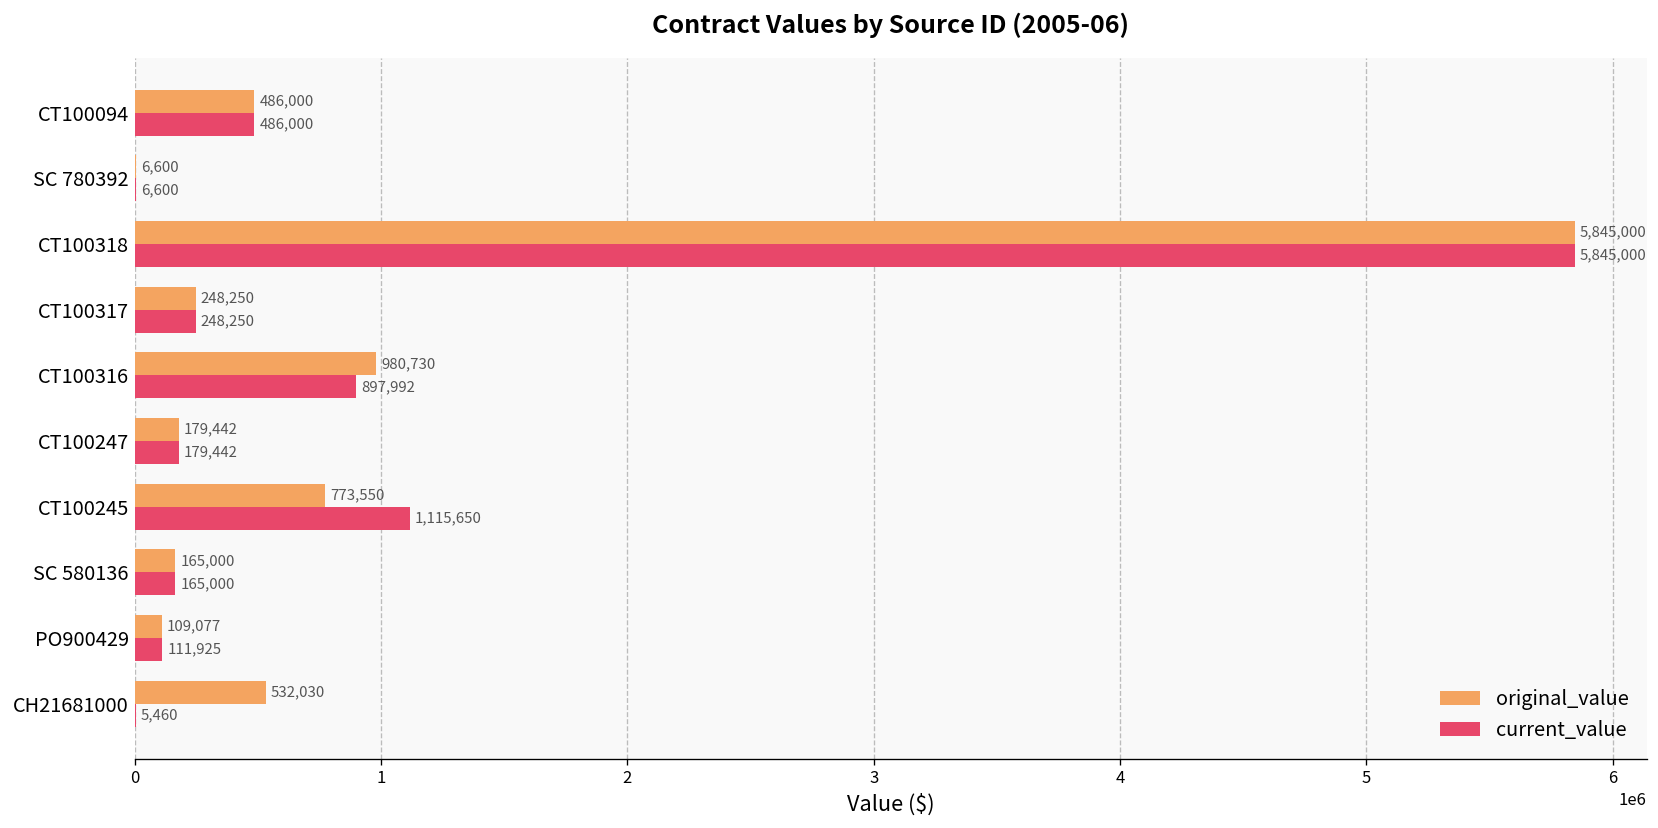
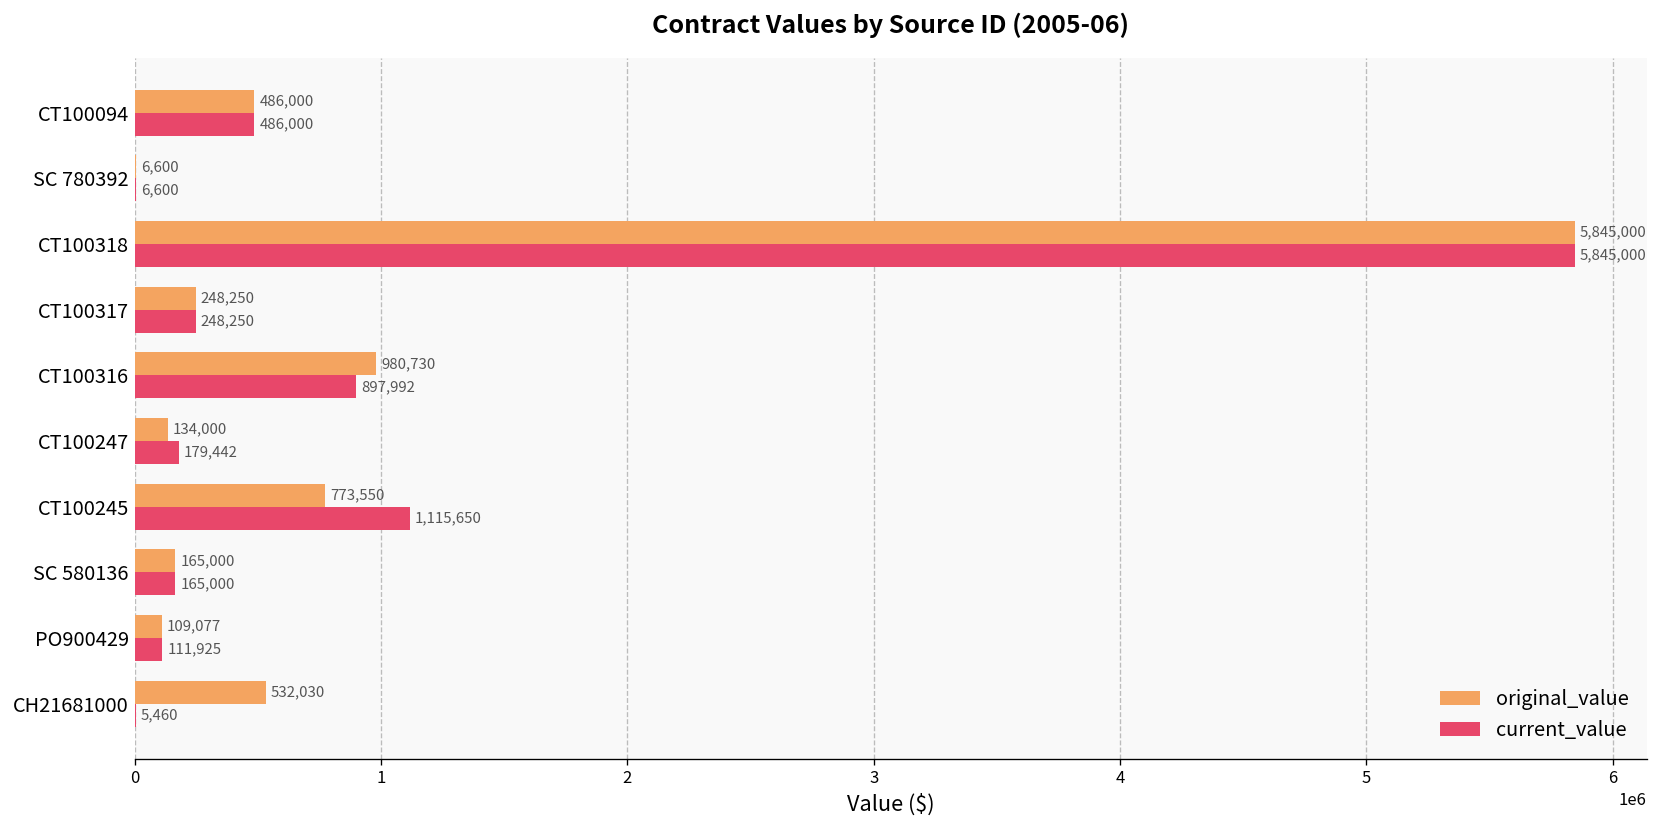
  {
    "original_value": {
      "CT100094": "486,000",
      "SC 780392": "6,600",
      "CT100318": "5,845,000",
      "CT100317": "248,250",
      "CT100316": "980,730",
-     "CT100247": "179,442",
+     "CT100247": "134,000",
      "CT100245": "773,550",
      "SC 580136": "165,000",
      "PO900429": "109,077",
      "CH21681000": "532,030"
    },
    "current_value": {
      "CT100094": "486,000",
      "SC 780392": "6,600",
      "CT100318": "5,845,000",
      "CT100317": "248,250",
      "CT100316": "897,992",
      "CT100247": "179,442",
      "CT100245": "1,115,650",
      "SC 580136": "165,000",
      "PO900429": "111,925",
      "CH21681000": "5,460"
    }
  }
